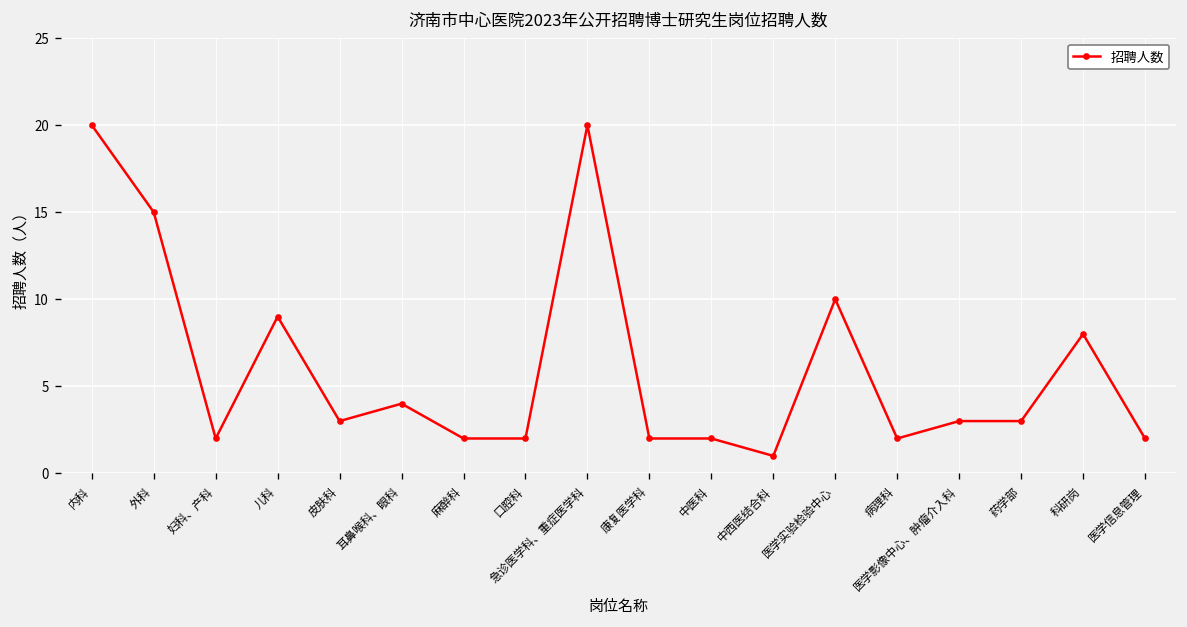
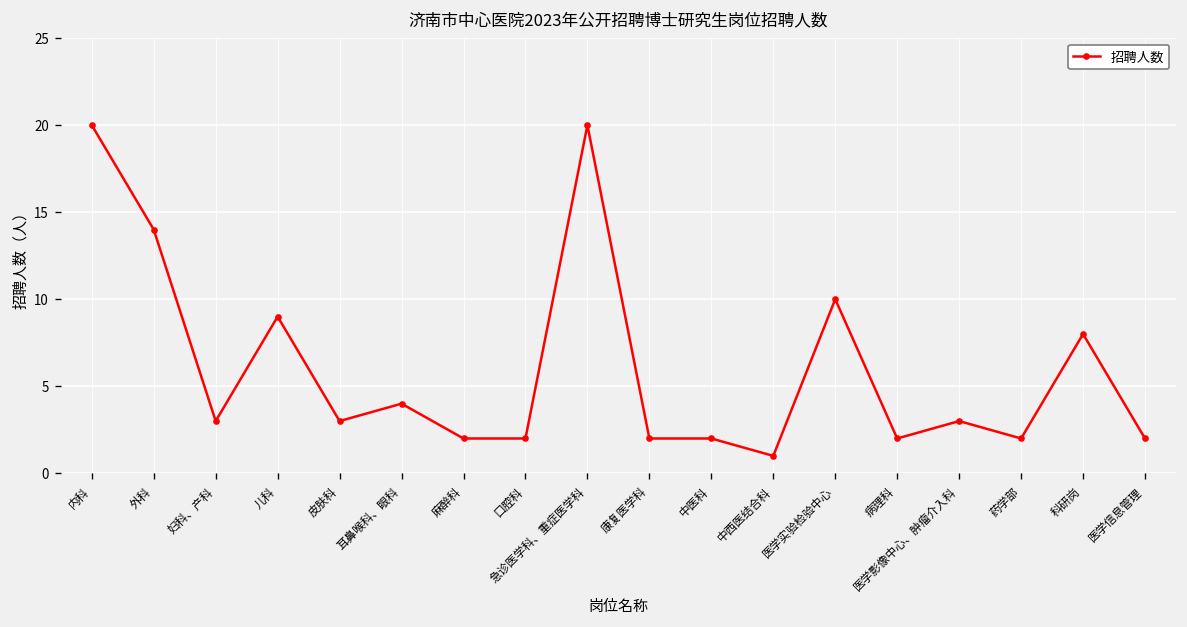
  {
    "内科": 20,
-   "外科": 15,
-   "妇科、产科": 2,
+   "外科": 14,
+   "妇科、产科": 3,
    "儿科": 9,
    "皮肤科": 3,
    "耳鼻喉科、眼科": 4,
    "麻醉科": 2,
    "口腔科": 2,
    "急诊医学科、重症医学科": 20,
    "康复医学科": 2,
    "中医科": 2,
    "中西医结合科": 1,
    "医学实验检验中心": 10,
    "病理科": 2,
    "医学影像中心、肿瘤介入科": 3,
-   "药学部": 3,
+   "药学部": 2,
    "科研岗": 8,
    "医学信息管理": 2
  }
